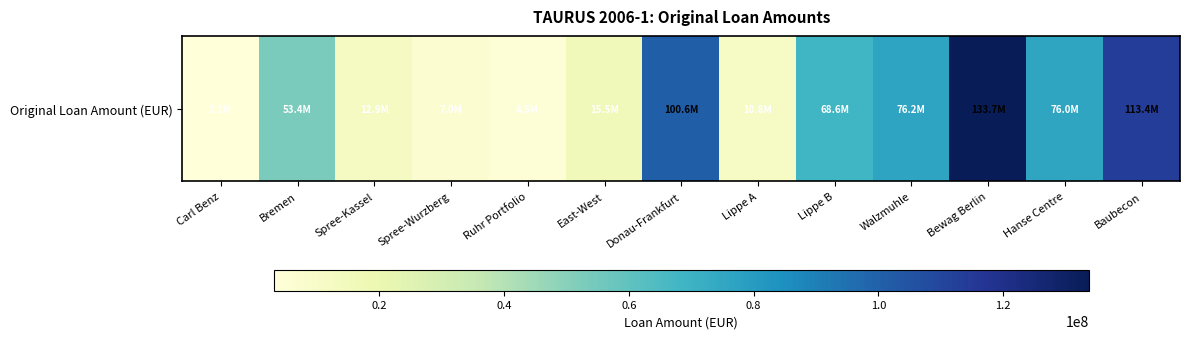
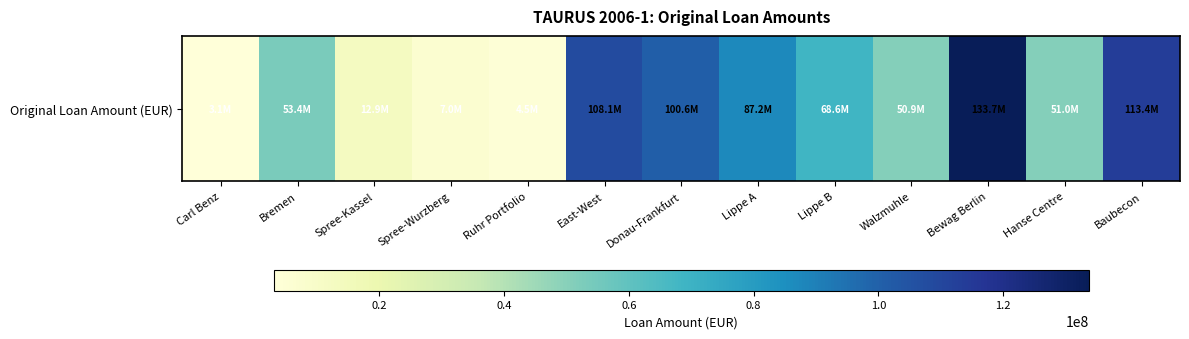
  {
    "Original Loan Amount (EUR)": {
      "Bremen": "53.4M",
      "Spree-Kassel": "12.9M",
-     "East-West": "15.5M",
+     "East-West": "108.1M",
      "Donau-Frankfurt": "100.6M",
-     "Lippe A": "10.8M",
+     "Lippe A": "87.2M",
      "Lippe B": "68.6M",
-     "Walzmuhle": "76.2M",
+     "Walzmuhle": "50.9M",
      "Bewag Berlin": "133.7M",
-     "Hanse Centre": "76.0M",
+     "Hanse Centre": "51.0M",
      "Baubecon": "113.4M"
    }
  }
